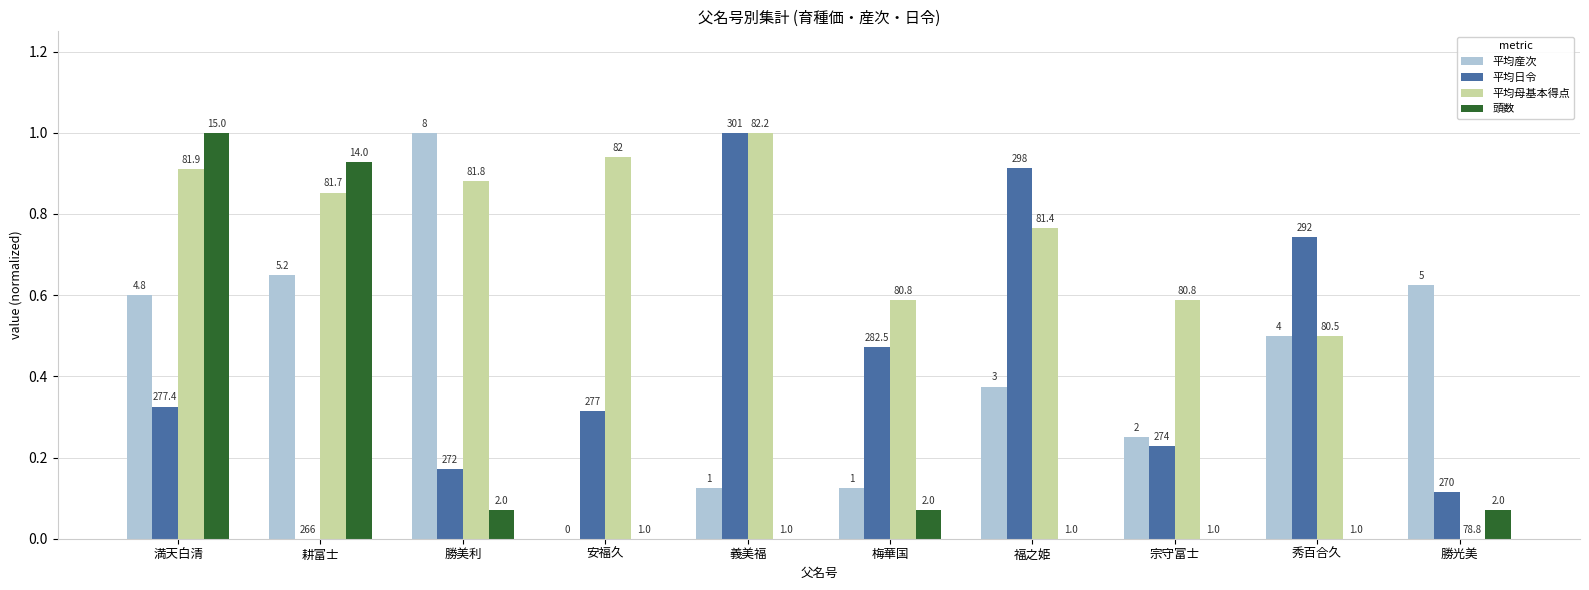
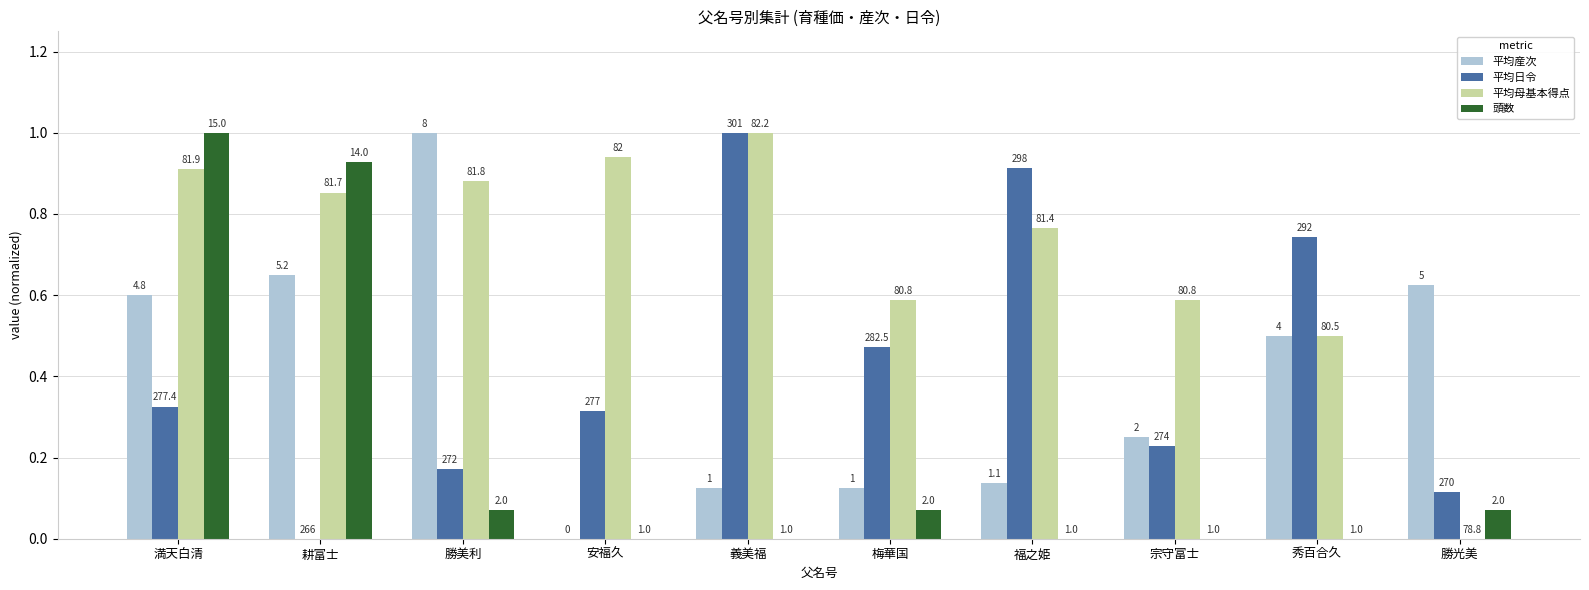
  {
    "平均産次": {
      "安福久": 0,
-     "福之姫": 3
+     "福之姫": 1.1
    }
  }
